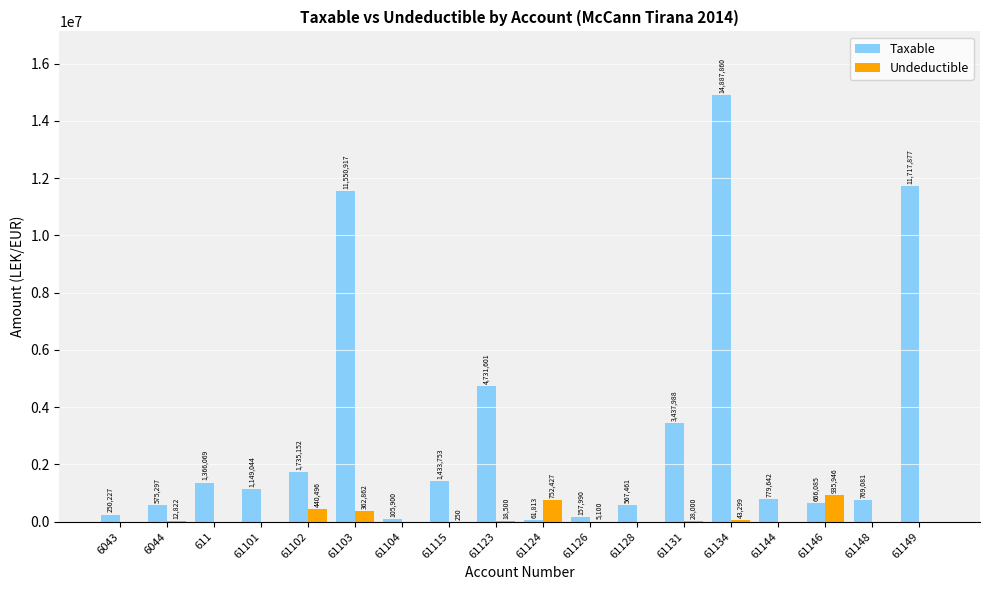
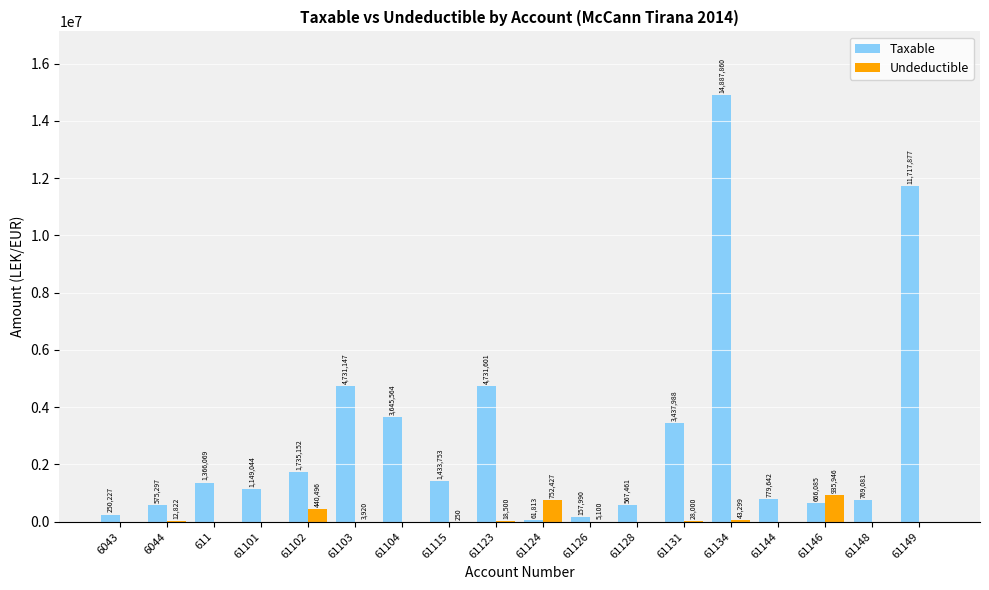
  {
    "Taxable": {
      "6043": "250,227",
      "6044": "575,297",
      "611": "1,366,069",
      "61101": "1,149,044",
      "61102": "1,735,152",
-     "61103": "11,550,917",
-     "61104": "105,900",
+     "61103": "4,731,147",
+     "61104": "3,645,564",
      "61115": "1,433,753",
      "61123": "4,731,601",
      "61124": "61,813",
      "61126": "157,990",
      "61128": "567,461",
      "61131": "3,437,988",
      "61134": "14,887,860",
      "61144": "779,642",
      "61146": "666,085",
      "61148": "769,081",
      "61149": "11,717,877"
    },
    "Undeductible": {
      "6044": "12,822",
      "61102": "440,496",
-     "61103": "362,862",
+     "61103": "3,920",
      "61115": "250",
      "61123": "18,500",
      "61124": "752,427",
      "61126": "5,100",
      "61131": "28,000",
      "61134": "43,299",
      "61146": "935,946"
    }
  }
